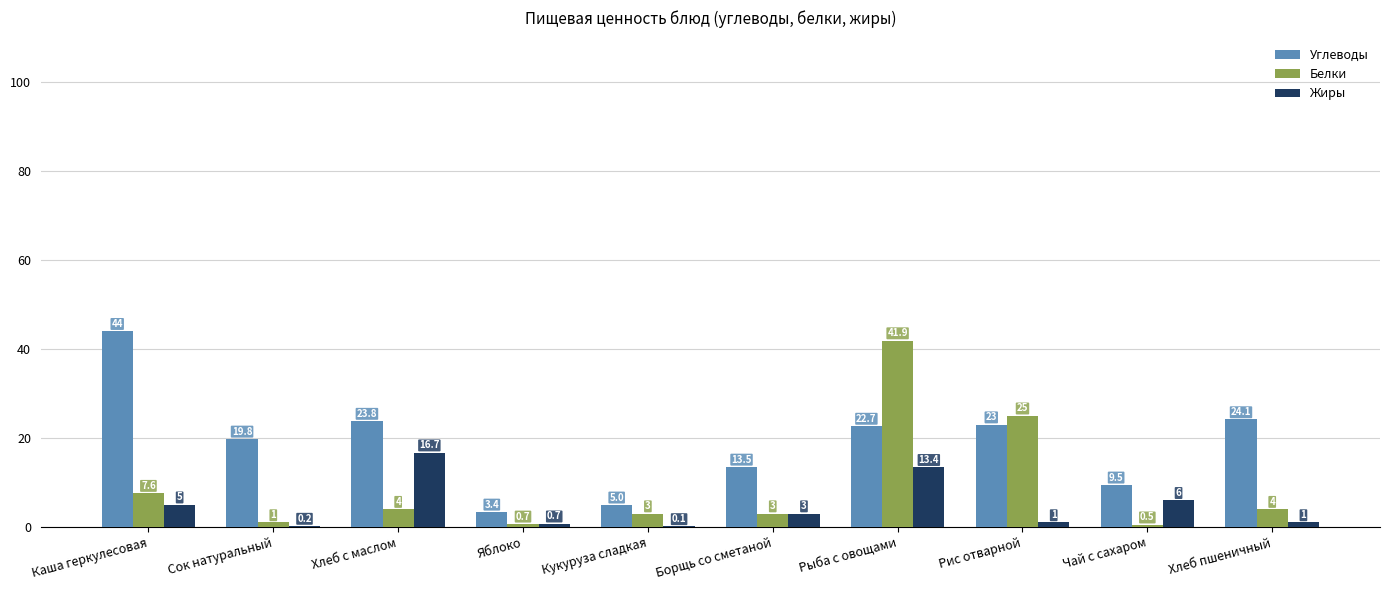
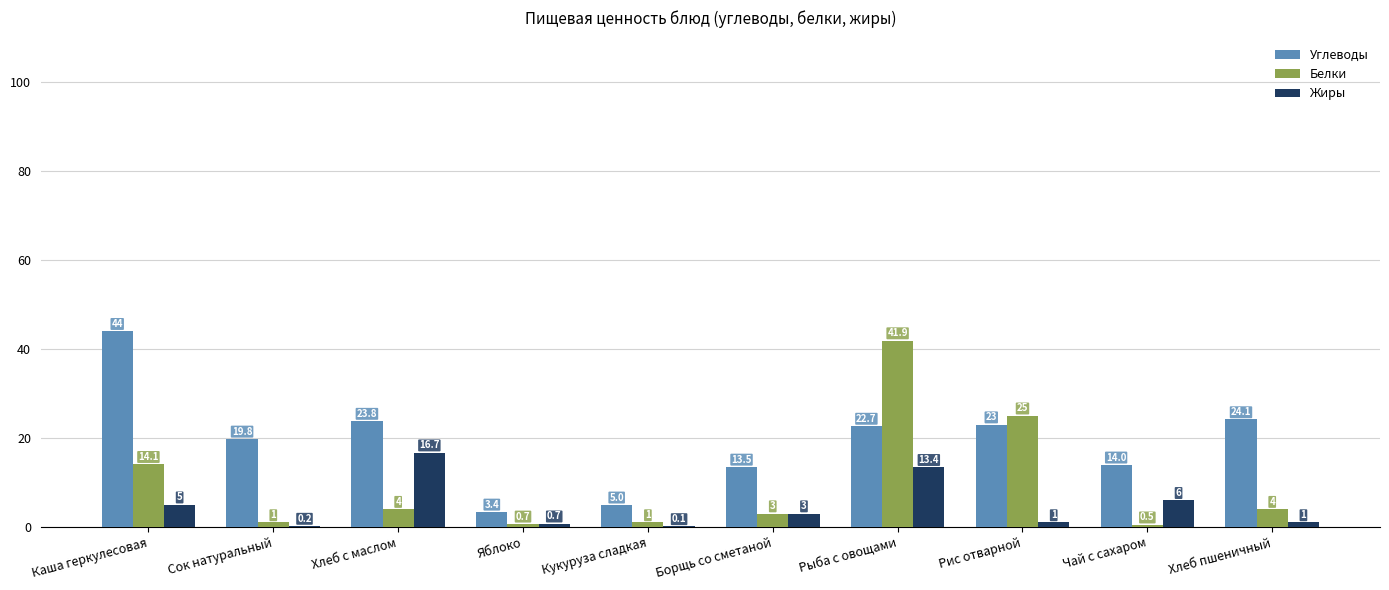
  {
    "Углеводы": {
-     "Чай с сахаром": 9.5
+     "Чай с сахаром": 14.0
    },
    "Белки": {
-     "Каша геркулесовая": 7.6,
-     "Кукуруза сладкая": 3
+     "Каша геркулесовая": 14.1,
+     "Кукуруза сладкая": 1
    }
  }
